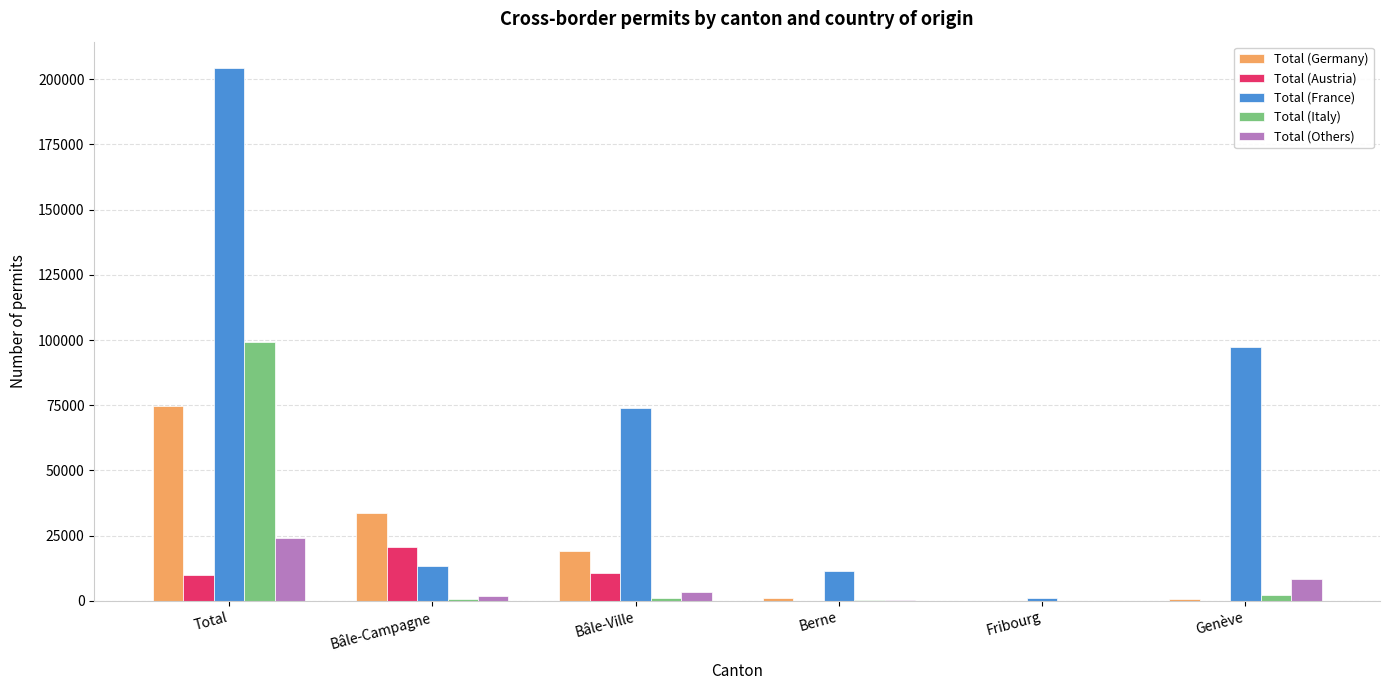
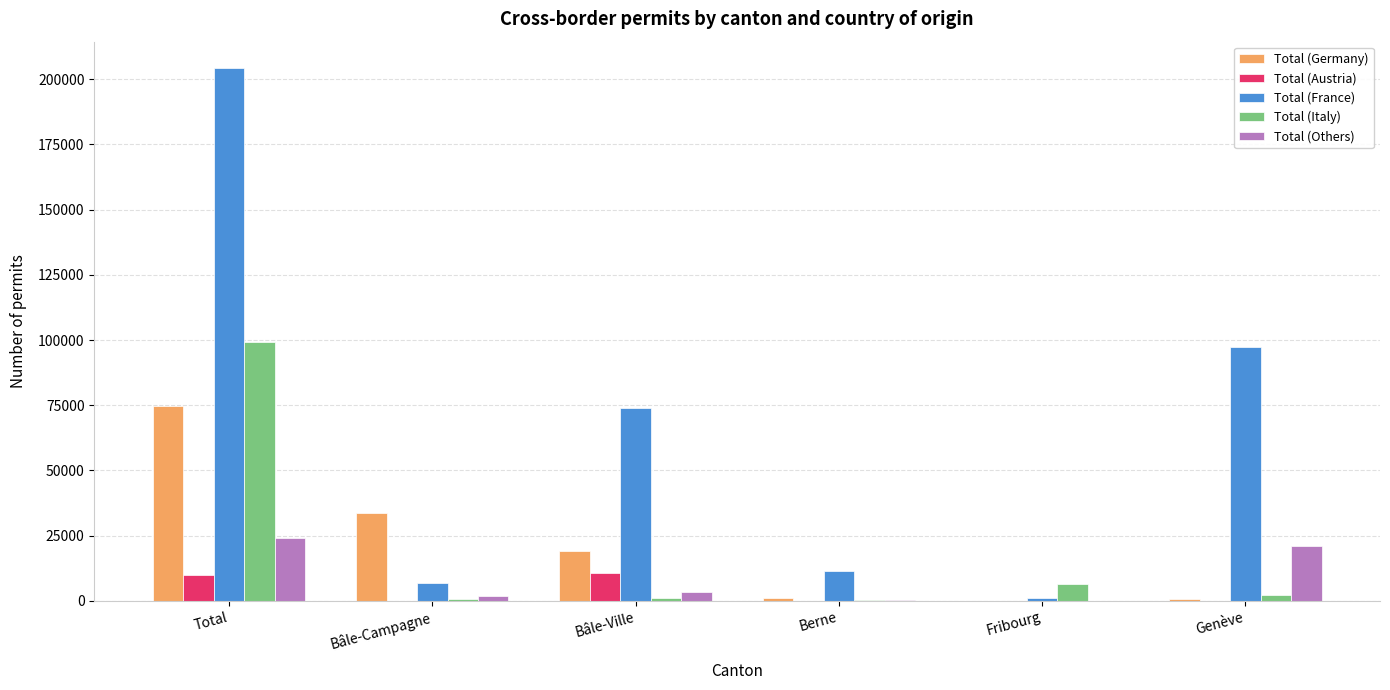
  {
    "Total (Germany)": {
      "Total": 75000,
      "Bâle-Campagne": 34000,
      "Bâle-Ville": 19000
    },
    "Total (Austria)": {
      "Total": 10000,
-     "Bâle-Campagne": 21000,
+     "Bâle-Campagne": 0,
      "Bâle-Ville": 11000
    },
    "Total (France)": {
      "Total": 204000,
-     "Bâle-Campagne": 13000,
+     "Bâle-Campagne": 7000,
      "Bâle-Ville": 74000,
      "Berne": 12000,
      "Fribourg": 1000,
      "Genève": 97000
    },
    "Total (Italy)": {
      "Total": 99000,
      "Bâle-Ville": 1000,
-     "Fribourg": 0,
+     "Fribourg": 6000,
      "Genève": 2000
    },
    "Total (Others)": {
      "Total": 24000,
      "Bâle-Campagne": 2000,
      "Bâle-Ville": 3000,
-     "Genève": 8000
+     "Genève": 21000
    }
  }
